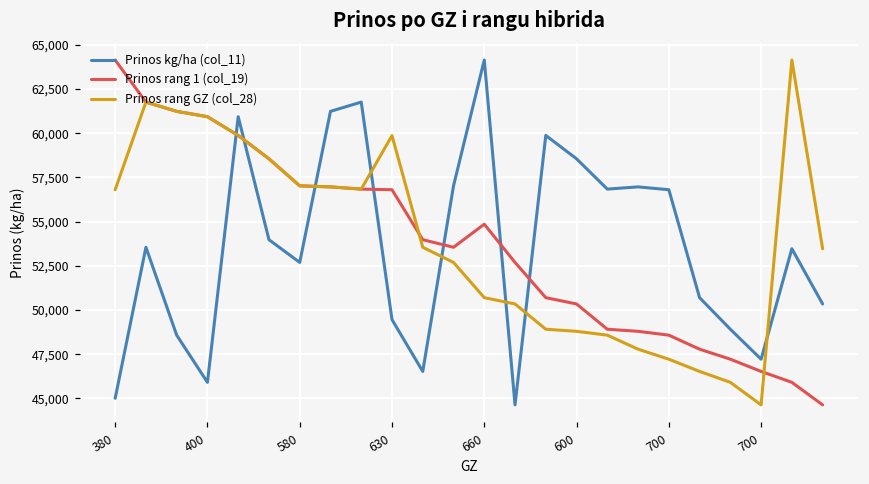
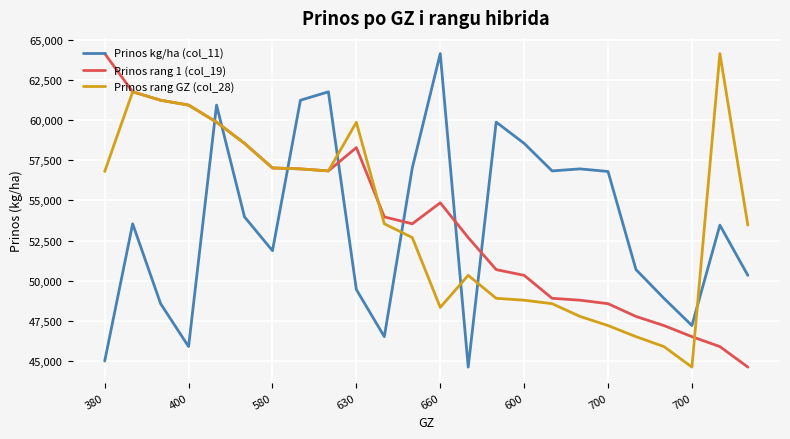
  {
    "Prinos kg/ha (col_11)": {
      "380": "45,000",
-     "580": "52,700",
+     "580": "51,900",
      "630": "49,500",
      "660": "64,100"
    },
    "Prinos rang 1 (col_19)": {
      "380": "64,100",
-     "630": "56,800",
+     "630": "58,300",
      "660": "54,900"
    },
    "Prinos rang GZ (col_28)": {
      "380": "56,800",
      "630": "59,900",
-     "660": "50,700"
+     "660": "48,300"
    }
  }
